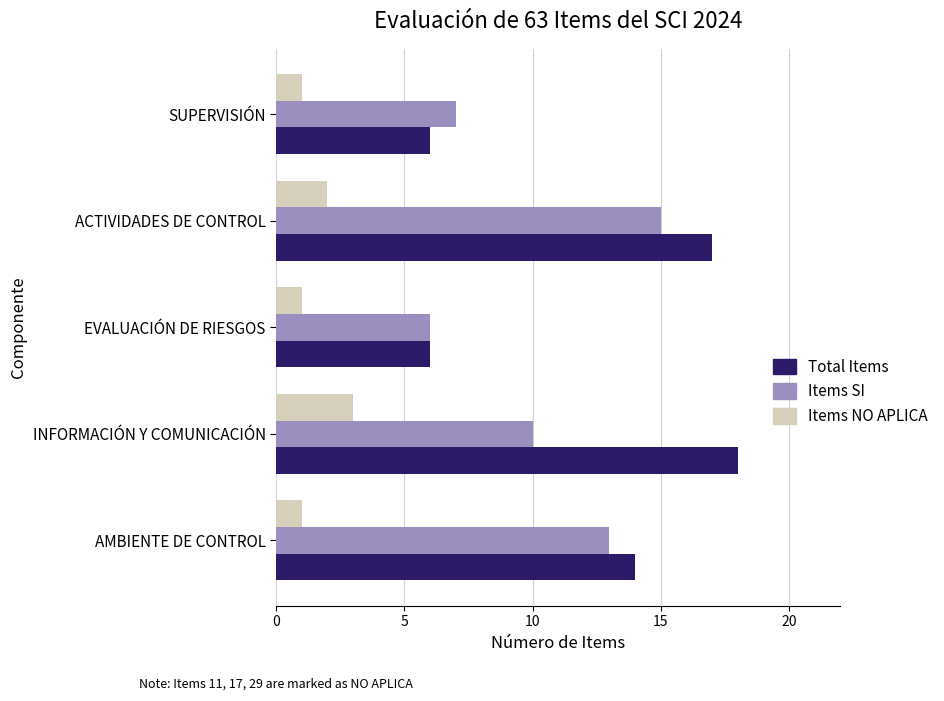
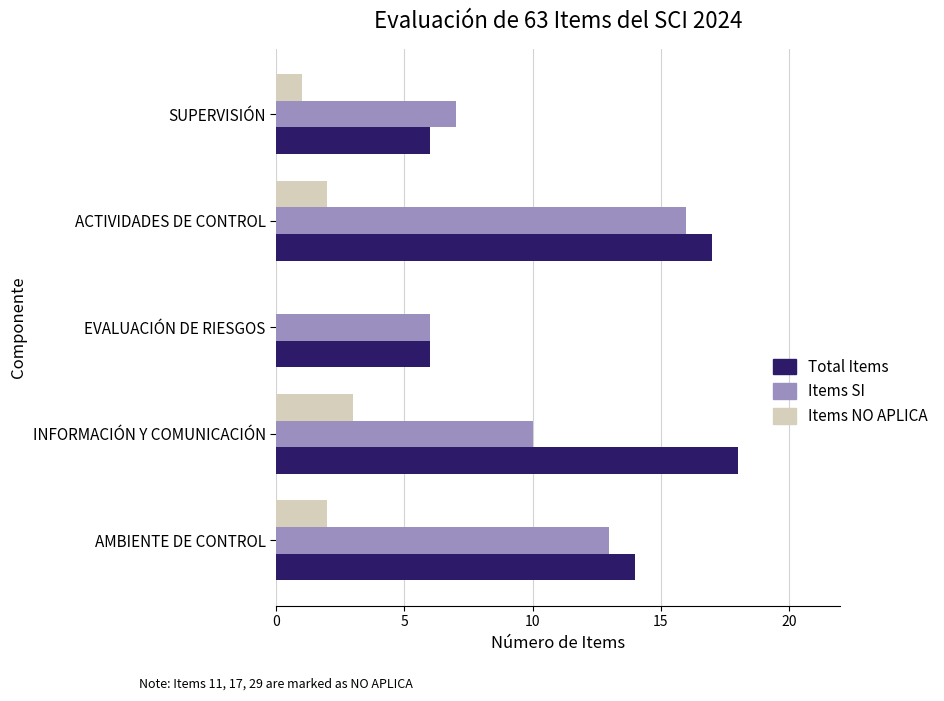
  {
    "Total Items": {
      "SUPERVISIÓN": 6,
      "ACTIVIDADES DE CONTROL": 17,
      "EVALUACIÓN DE RIESGOS": 6,
      "INFORMACIÓN Y COMUNICACIÓN": 18,
      "AMBIENTE DE CONTROL": 14
    },
    "Items SI": {
      "SUPERVISIÓN": 7,
-     "ACTIVIDADES DE CONTROL": 15,
+     "ACTIVIDADES DE CONTROL": 16,
      "EVALUACIÓN DE RIESGOS": 6,
      "INFORMACIÓN Y COMUNICACIÓN": 10,
      "AMBIENTE DE CONTROL": 13
    },
    "Items NO APLICA": {
      "SUPERVISIÓN": 1,
      "ACTIVIDADES DE CONTROL": 2,
-     "EVALUACIÓN DE RIESGOS": 1,
+     "EVALUACIÓN DE RIESGOS": 0,
      "INFORMACIÓN Y COMUNICACIÓN": 3,
-     "AMBIENTE DE CONTROL": 1
+     "AMBIENTE DE CONTROL": 2
    }
  }
